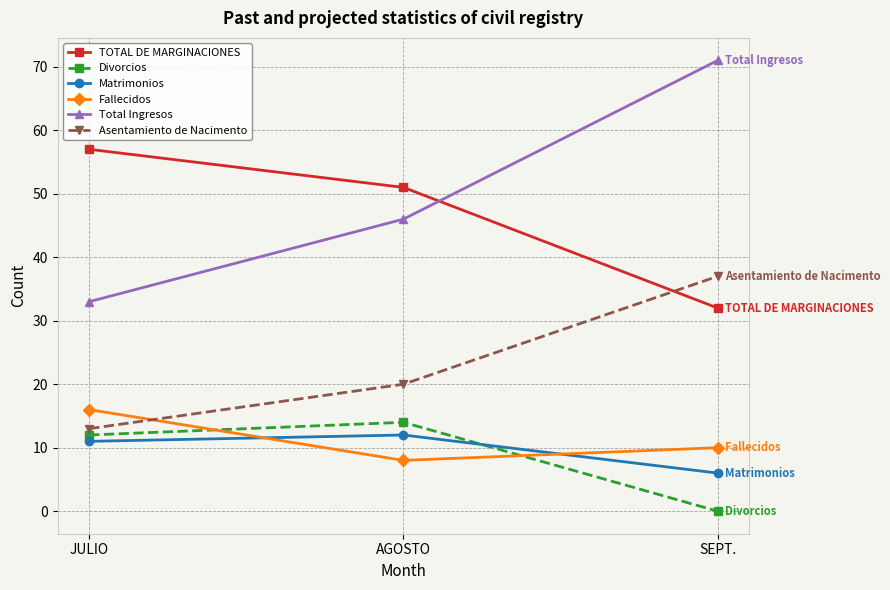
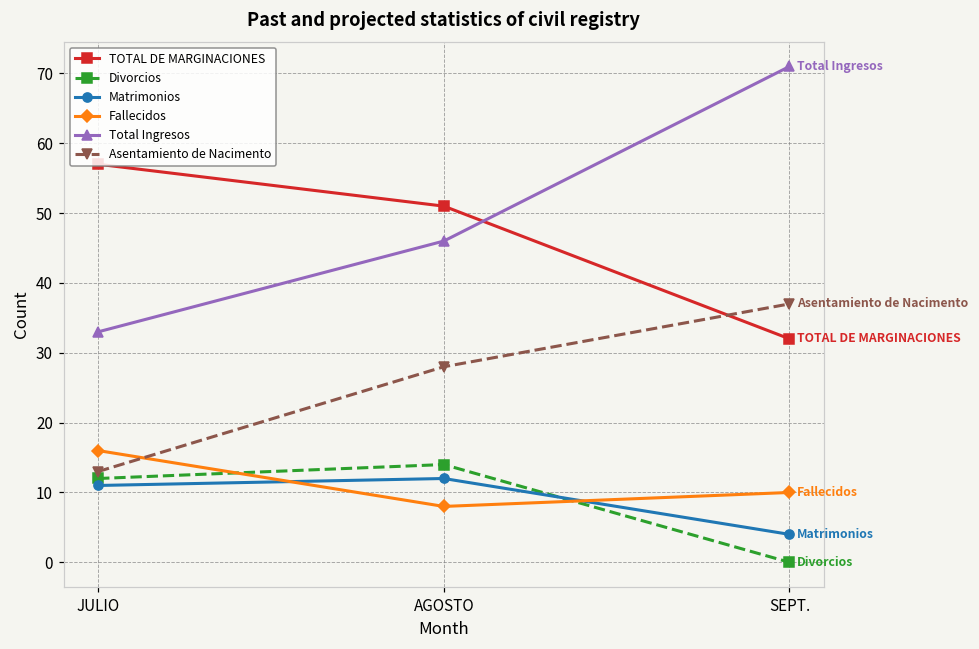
  {
    "TOTAL DE MARGINACIONES": {
      "JULIO": 57,
      "AGOSTO": 51,
      "SEPT.": 32
    },
    "Divorcios": {
      "JULIO": 12,
      "AGOSTO": 14,
      "SEPT.": 0
    },
    "Matrimonios": {
      "JULIO": 11,
      "AGOSTO": 12,
-     "SEPT.": 6
+     "SEPT.": 4
    },
    "Fallecidos": {
      "JULIO": 16,
      "AGOSTO": 8,
      "SEPT.": 10
    },
    "Total Ingresos": {
      "JULIO": 33,
      "AGOSTO": 46,
      "SEPT.": 71
    },
    "Asentamiento de Nacimento": {
      "JULIO": 13,
-     "AGOSTO": 20,
+     "AGOSTO": 28,
      "SEPT.": 37
    }
  }
